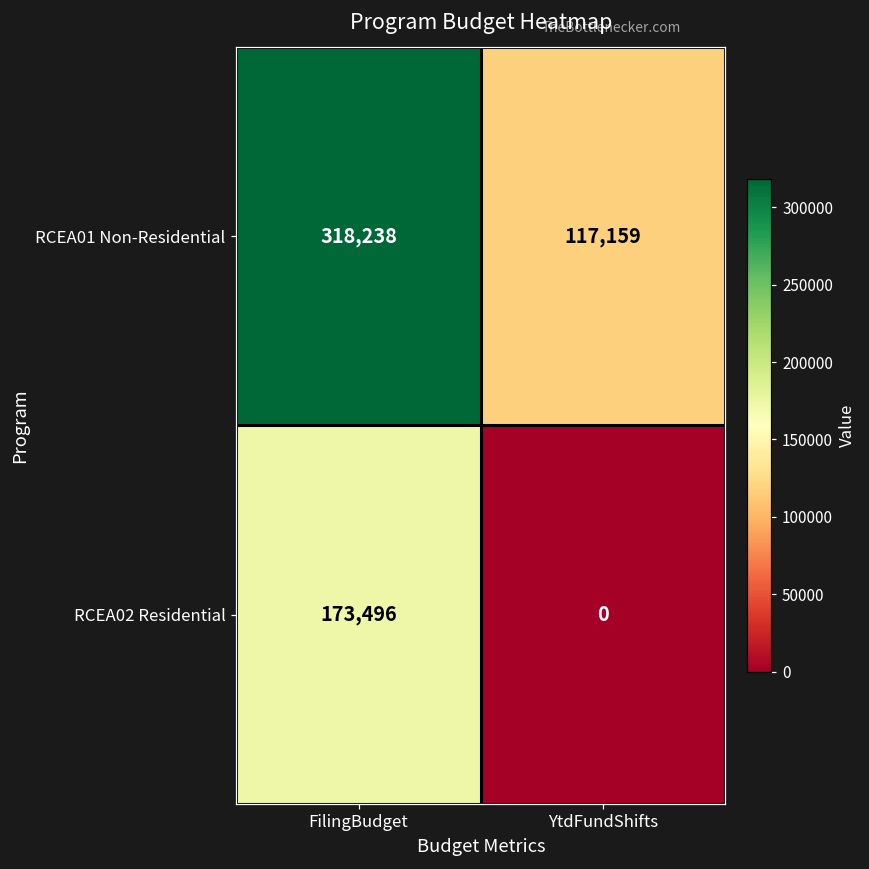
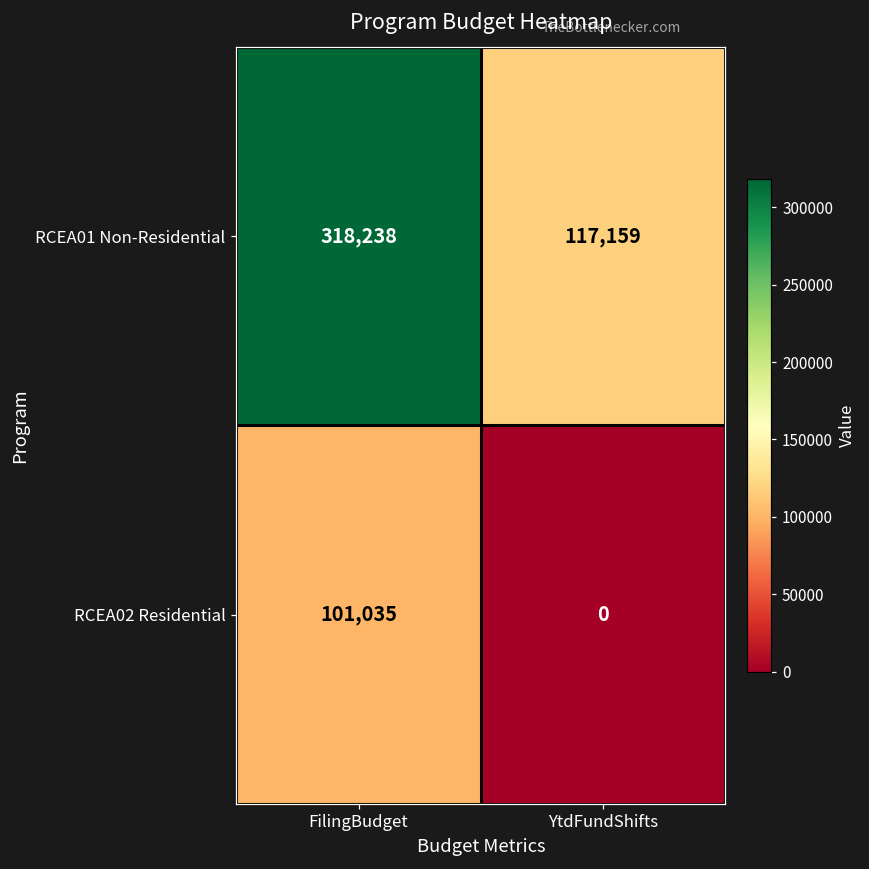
  {
    "RCEA01 Non-Residential": {
      "FilingBudget": "318,238",
      "YtdFundShifts": "117,159"
    },
    "RCEA02 Residential": {
-     "FilingBudget": "173,496",
+     "FilingBudget": "101,035",
      "YtdFundShifts": "0"
    }
  }
